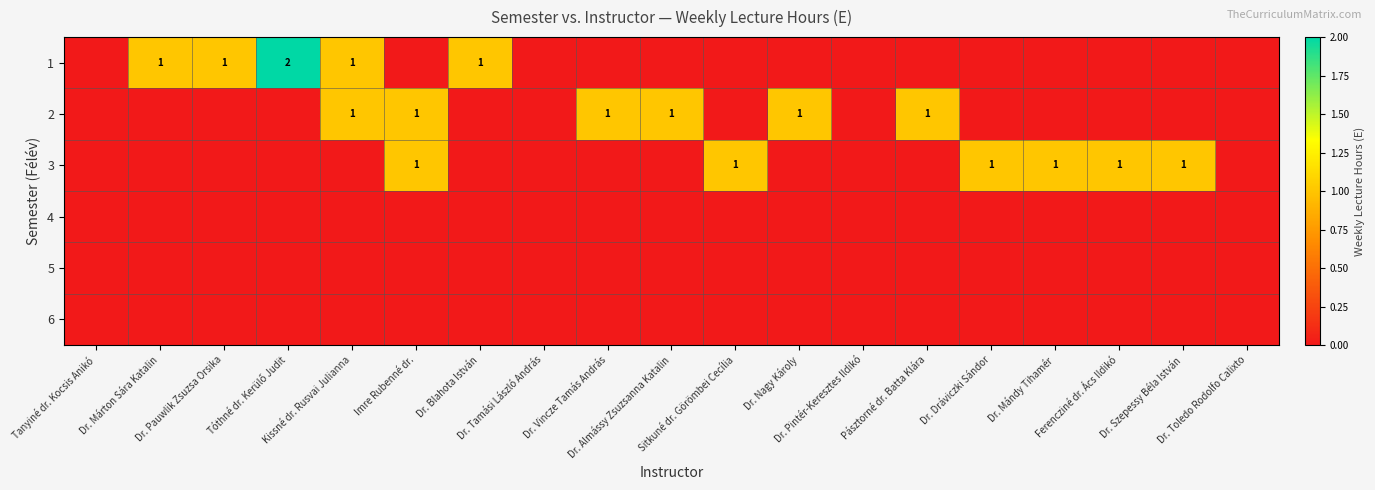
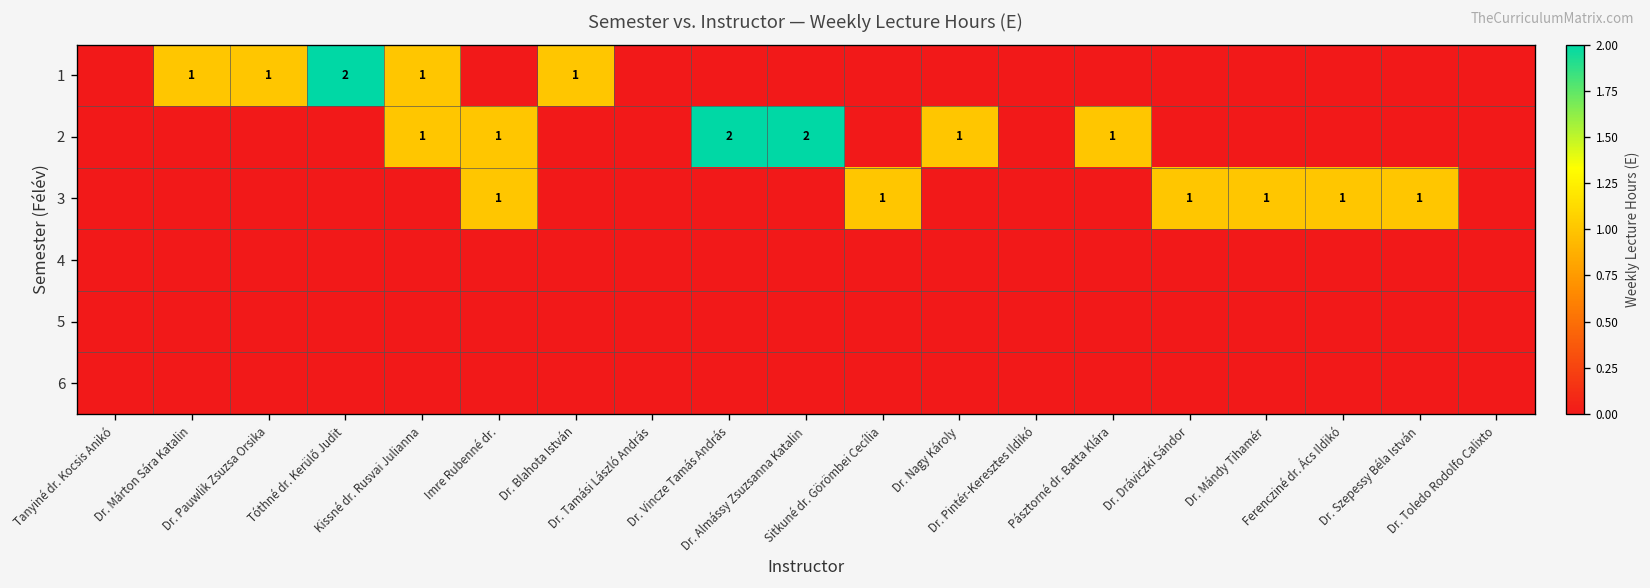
  {
    "1": {
      "Dr. Márton Sára Katalin": 1,
      "Dr. Pauwlik Zsuzsa Orsika": 1,
      "Tóthné dr. Kerülő Judit": 2,
      "Kissné dr. Rusvai Julianna": 1,
      "Dr. Blahota István": 1
    },
    "2": {
      "Kissné dr. Rusvai Julianna": 1,
      "Imre Rubenné dr.": 1,
-     "Dr. Vincze Tamás András": 1,
-     "Dr. Almássy Zsuzsanna Katalin": 1,
+     "Dr. Vincze Tamás András": 2,
+     "Dr. Almássy Zsuzsanna Katalin": 2,
      "Dr. Nagy Károly": 1,
      "Pásztorné dr. Batta Klára": 1
    },
    "3": {
      "Imre Rubenné dr.": 1,
      "Sitkuné dr. Görömbei Cecília": 1,
      "Dr. Dráviczki Sándor": 1,
      "Dr. Mándy Tihamér": 1,
      "Ferencziné dr. Ács Ildikó": 1,
      "Dr. Szepessy Béla István": 1
    }
  }
